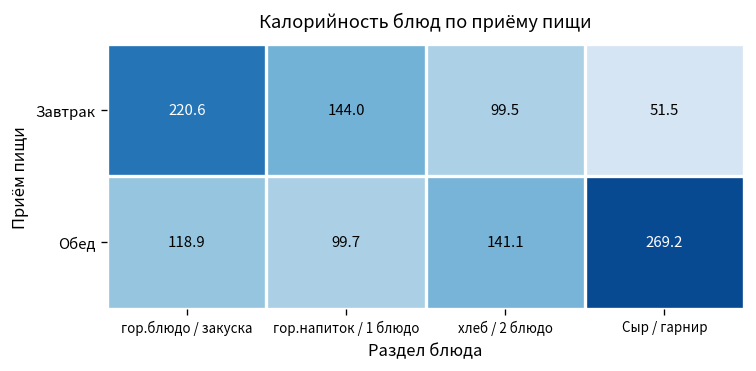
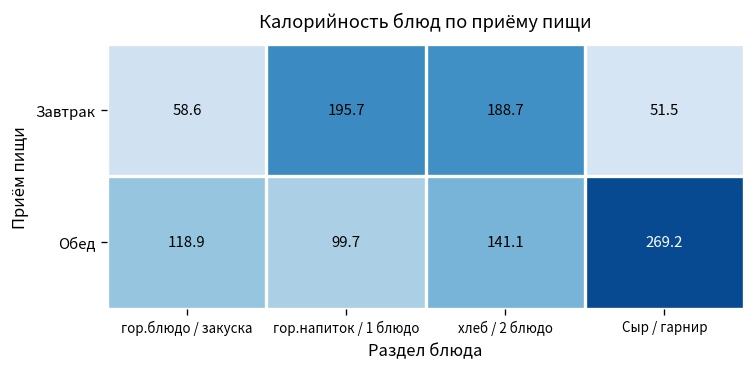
  {
    "Завтрак": {
-     "гор.блюдо / закуска": 220.6,
-     "гор.напиток / 1 блюдо": 144.0,
-     "хлеб / 2 блюдо": 99.5,
+     "гор.блюдо / закуска": 58.6,
+     "гор.напиток / 1 блюдо": 195.7,
+     "хлеб / 2 блюдо": 188.7,
      "Сыр / гарнир": 51.5
    },
    "Обед": {
      "гор.блюдо / закуска": 118.9,
      "гор.напиток / 1 блюдо": 99.7,
      "хлеб / 2 блюдо": 141.1,
      "Сыр / гарнир": 269.2
    }
  }
